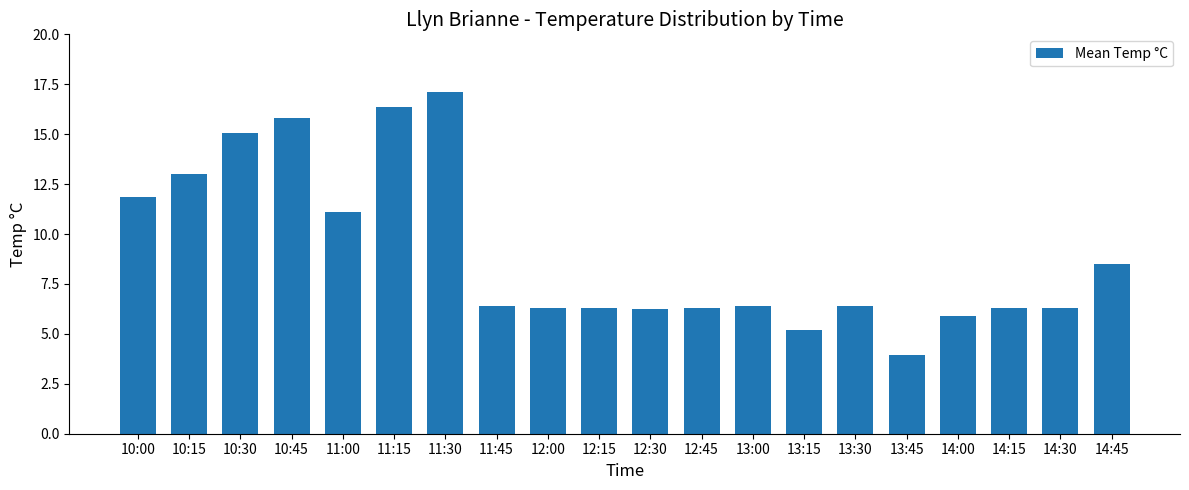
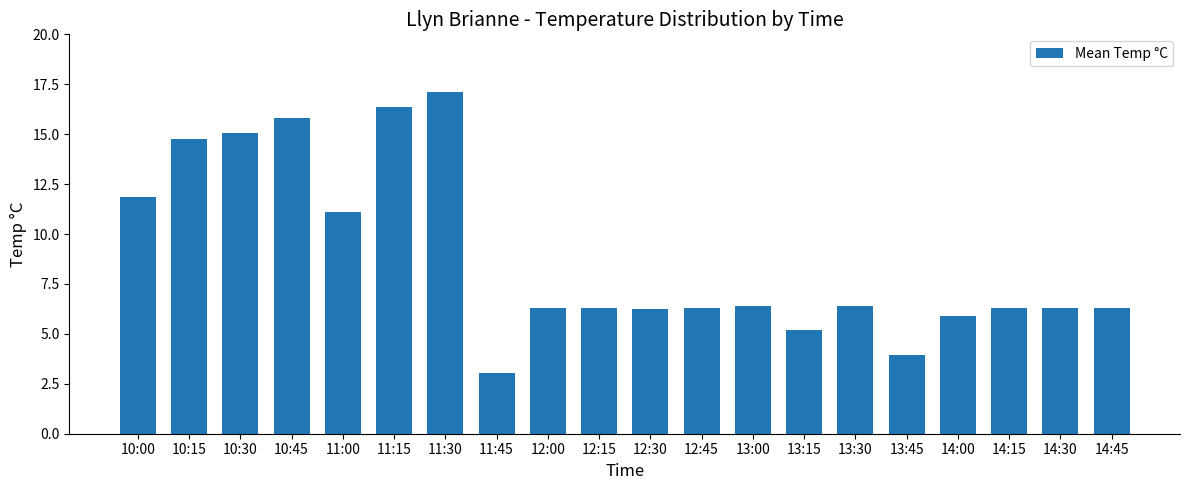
  {
    "10:00": 11.9,
-   "10:15": 13.0,
+   "10:15": 14.8,
    "10:30": 15.0,
    "10:45": 15.8,
    "11:00": 11.1,
    "11:15": 16.3,
    "11:30": 17.1,
-   "11:45": 6.4,
+   "11:45": 3.0,
    "12:00": 6.3,
    "12:15": 6.3,
    "12:30": 6.3,
    "12:45": 6.3,
    "13:00": 6.4,
    "13:15": 5.2,
    "13:30": 6.4,
    "13:45": 3.9,
    "14:00": 5.9,
    "14:15": 6.3,
    "14:30": 6.3,
-   "14:45": 8.5
+   "14:45": 6.3
  }
